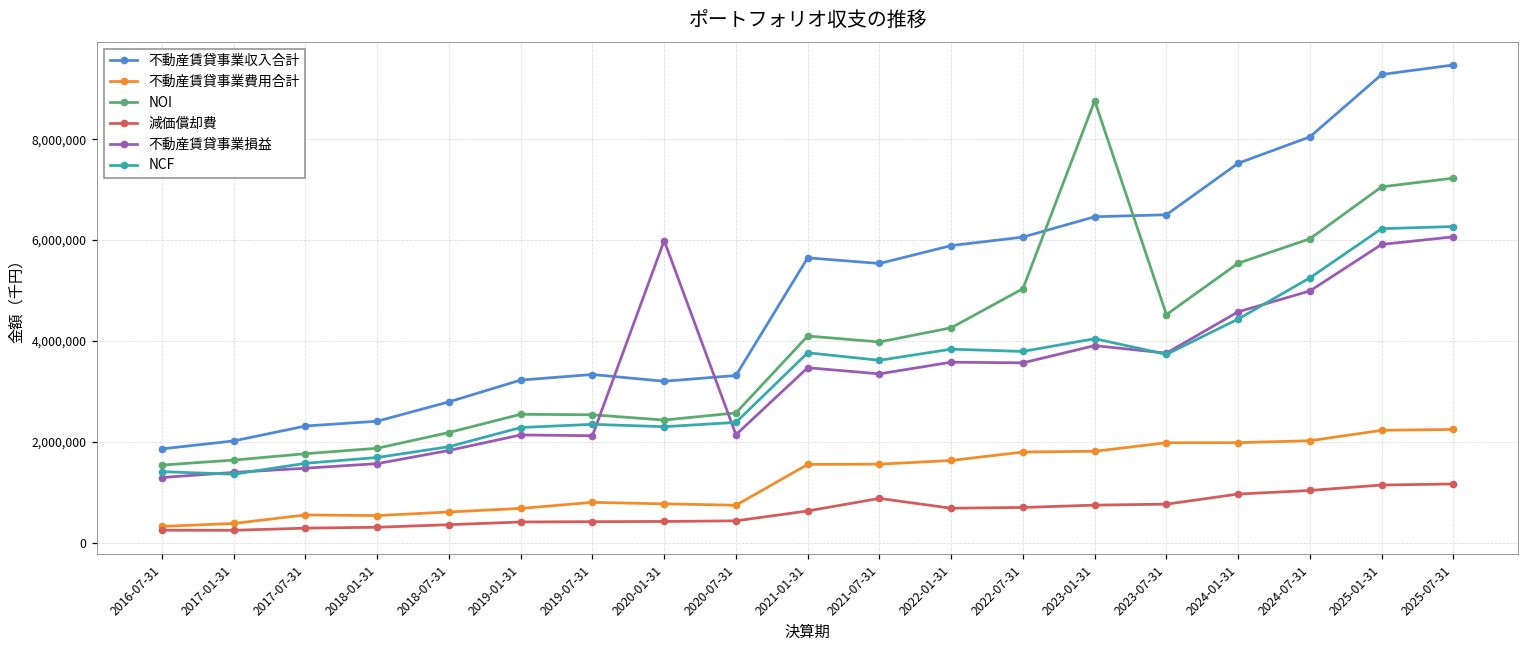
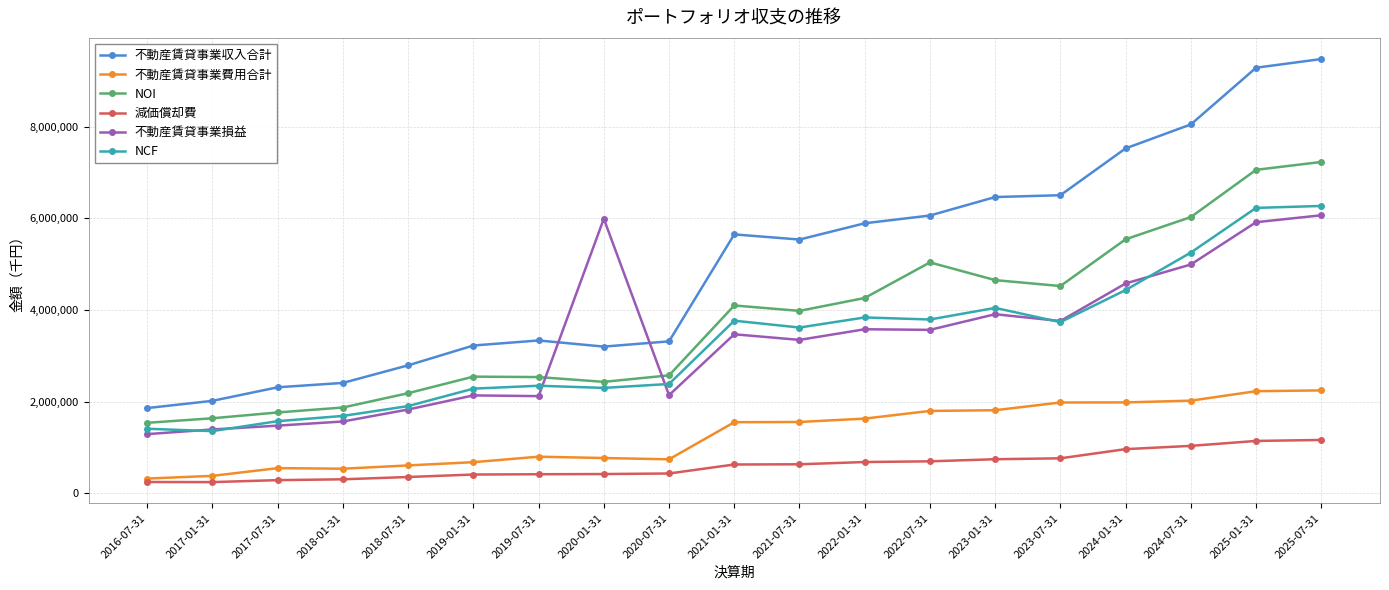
  {
    "不動産賃貸事業費用合計": {
      "2016-07-31": "300,000",
      "2017-01-31": "400,000",
      "2017-07-31": "500,000",
      "2018-01-31": "500,000",
      "2018-07-31": "600,000",
      "2019-01-31": "700,000",
      "2019-07-31": "800,000",
      "2020-01-31": "800,000",
      "2020-07-31": "700,000",
      "2021-01-31": "1,600,000",
      "2021-07-31": "1,600,000",
      "2022-01-31": "1,600,000",
      "2022-07-31": "1,800,000",
      "2023-01-31": "1,800,000",
      "2023-07-31": "2,000,000",
      "2024-01-31": "2,000,000",
      "2024-07-31": "2,000,000",
      "2025-01-31": "2,200,000",
      "2025-07-31": "2,200,000"
    },
    "NOI": {
      "2016-07-31": "1,500,000",
      "2017-01-31": "1,600,000",
      "2017-07-31": "1,800,000",
      "2018-01-31": "1,900,000",
      "2018-07-31": "2,200,000",
      "2019-01-31": "2,500,000",
      "2019-07-31": "2,500,000",
      "2020-01-31": "2,400,000",
      "2020-07-31": "2,600,000",
      "2021-01-31": "4,100,000",
      "2021-07-31": "4,000,000",
      "2022-01-31": "4,300,000",
      "2022-07-31": "5,000,000",
-     "2023-01-31": "8,800,000",
+     "2023-01-31": "4,700,000",
      "2023-07-31": "4,500,000",
      "2024-01-31": "5,500,000",
      "2024-07-31": "6,000,000",
      "2025-01-31": "7,100,000",
      "2025-07-31": "7,200,000"
    },
    "減価償却費": {
      "2016-07-31": "200,000",
      "2017-01-31": "200,000",
      "2017-07-31": "300,000",
      "2018-01-31": "300,000",
      "2018-07-31": "400,000",
      "2019-01-31": "400,000",
      "2019-07-31": "400,000",
      "2020-01-31": "400,000",
      "2020-07-31": "400,000",
      "2021-01-31": "600,000",
-     "2021-07-31": "900,000",
+     "2021-07-31": "600,000",
      "2022-01-31": "700,000",
      "2022-07-31": "700,000",
      "2023-01-31": "700,000",
      "2023-07-31": "800,000",
      "2024-01-31": "1,000,000",
      "2024-07-31": "1,000,000",
      "2025-01-31": "1,100,000",
      "2025-07-31": "1,200,000"
    },
    "不動産賃貸事業損益": {
      "2016-07-31": "1,300,000",
      "2017-07-31": "1,500,000",
      "2018-01-31": "1,600,000",
      "2018-07-31": "1,800,000",
      "2019-01-31": "2,100,000",
      "2019-07-31": "2,100,000",
      "2020-01-31": "6,000,000",
      "2020-07-31": "2,100,000",
      "2021-01-31": "3,500,000",
      "2021-07-31": "3,300,000",
      "2022-01-31": "3,600,000",
      "2022-07-31": "3,600,000",
      "2023-01-31": "3,900,000",
      "2024-01-31": "4,600,000",
      "2024-07-31": "5,000,000",
      "2025-01-31": "5,900,000",
      "2025-07-31": "6,100,000"
    }
  }
